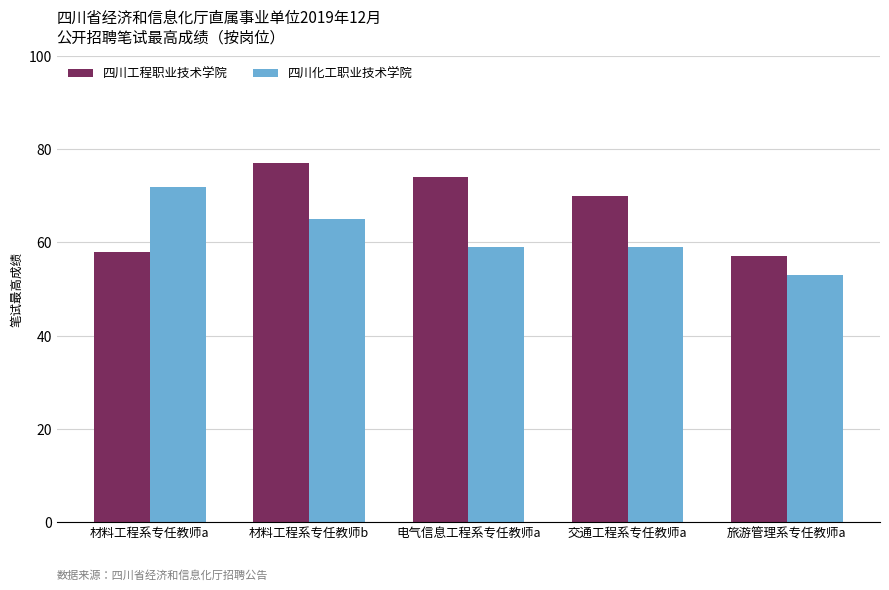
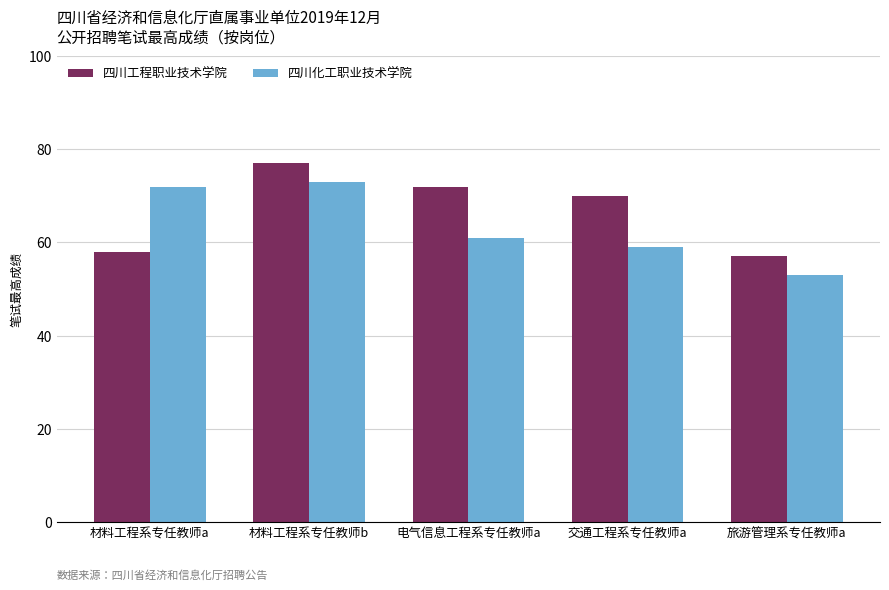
  {
    "四川工程职业技术学院": {
      "材料工程系专任教师a": 58,
      "材料工程系专任教师b": 77,
-     "电气信息工程系专任教师a": 74,
+     "电气信息工程系专任教师a": 72,
      "交通工程系专任教师a": 70,
      "旅游管理系专任教师a": 57
    },
    "四川化工职业技术学院": {
      "材料工程系专任教师a": 72,
-     "材料工程系专任教师b": 65,
-     "电气信息工程系专任教师a": 59,
+     "材料工程系专任教师b": 73,
+     "电气信息工程系专任教师a": 61,
      "交通工程系专任教师a": 59,
      "旅游管理系专任教师a": 53
    }
  }
